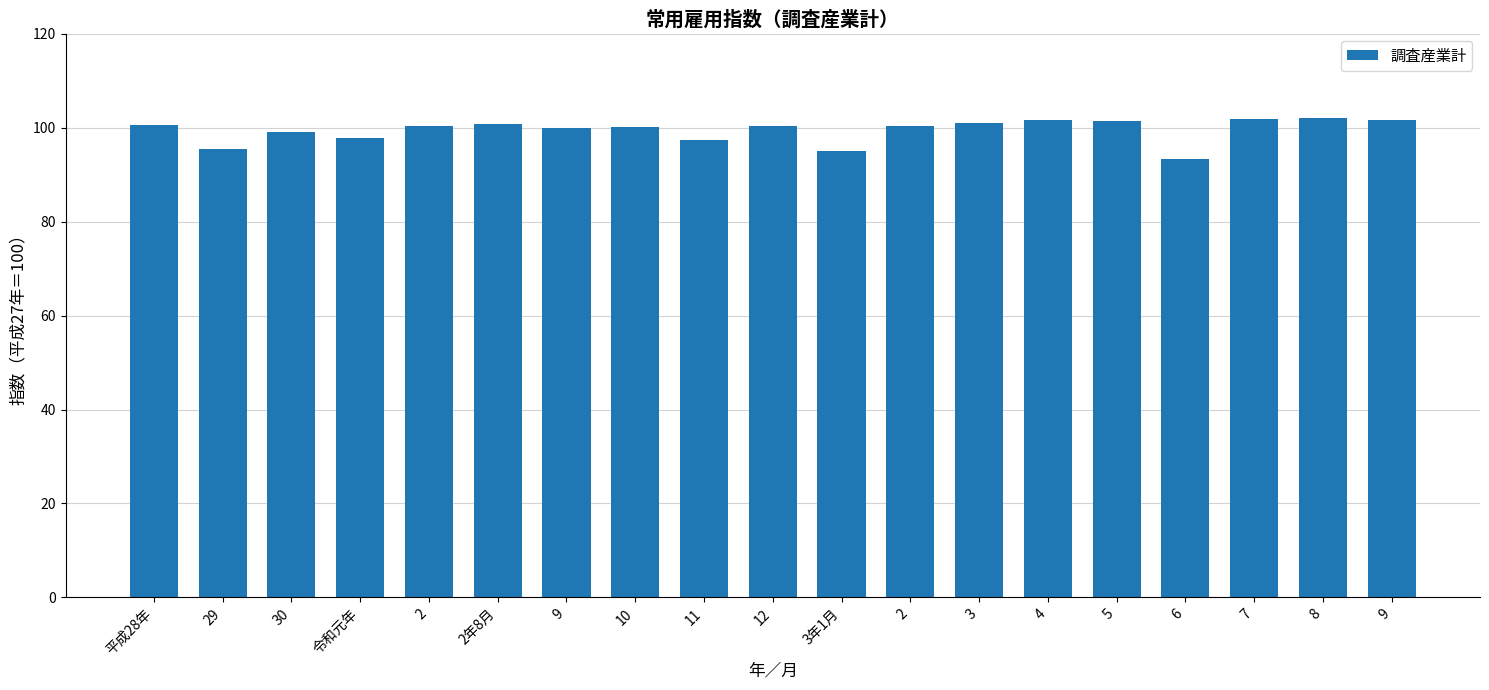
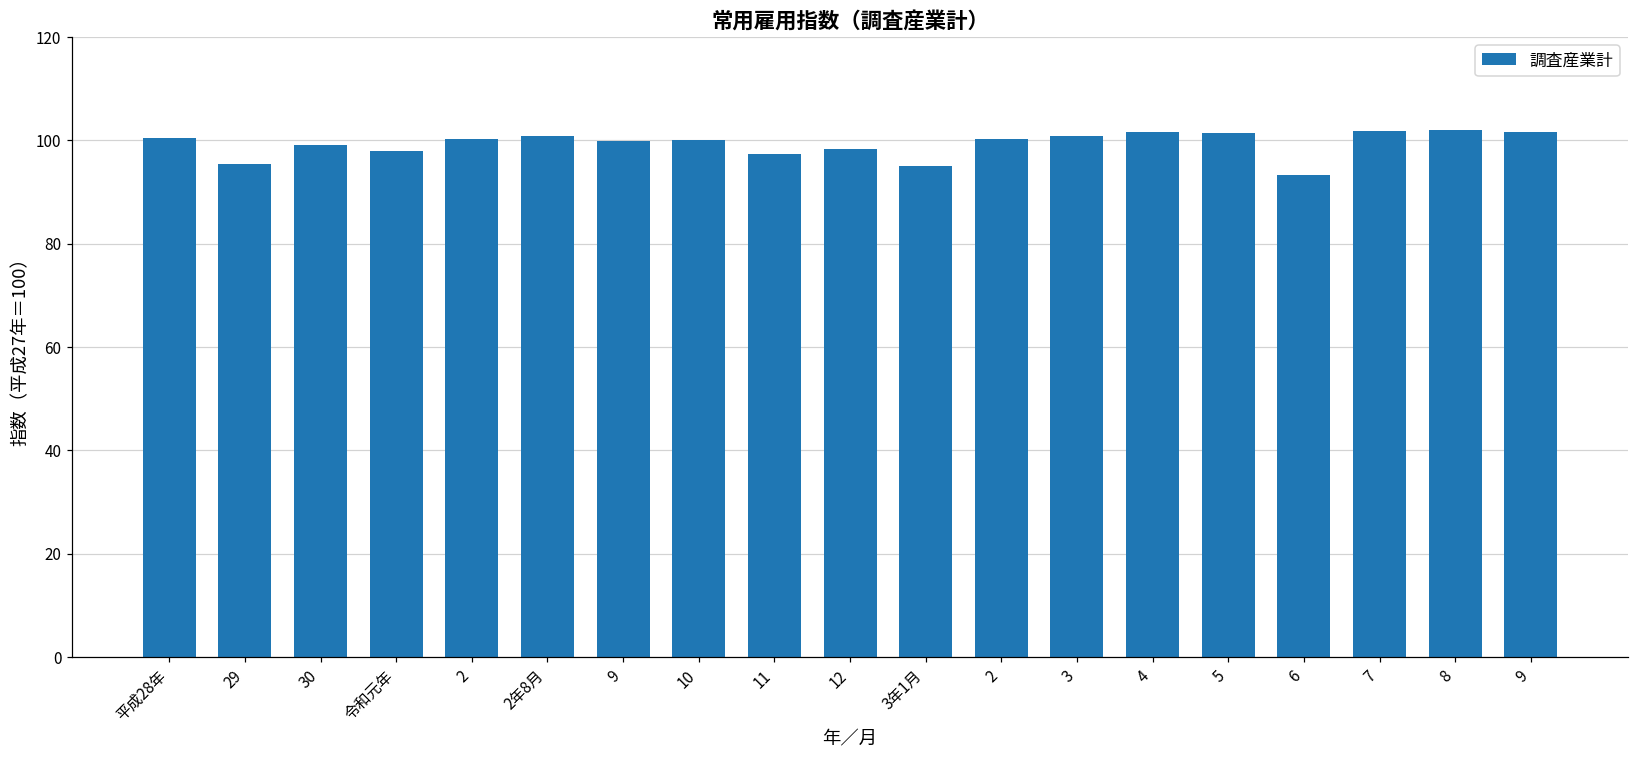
  {
    "平成28年": 101,
    "29": 96,
    "30": 99,
    "令和元年": 98,
    "2年8月": 101,
    "10": 100,
    "11": 97,
-   "12": 100,
+   "12": 98,
    "3年1月": 95,
    "3": 101,
    "4": 102,
    "5": 101,
    "6": 93,
    "7": 102,
    "8": 102
  }
